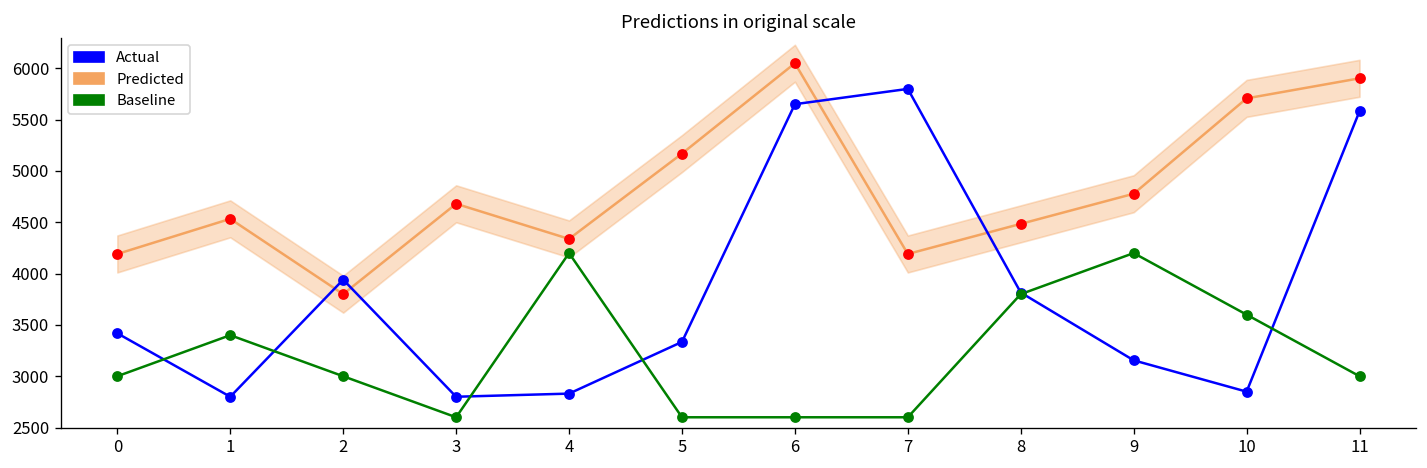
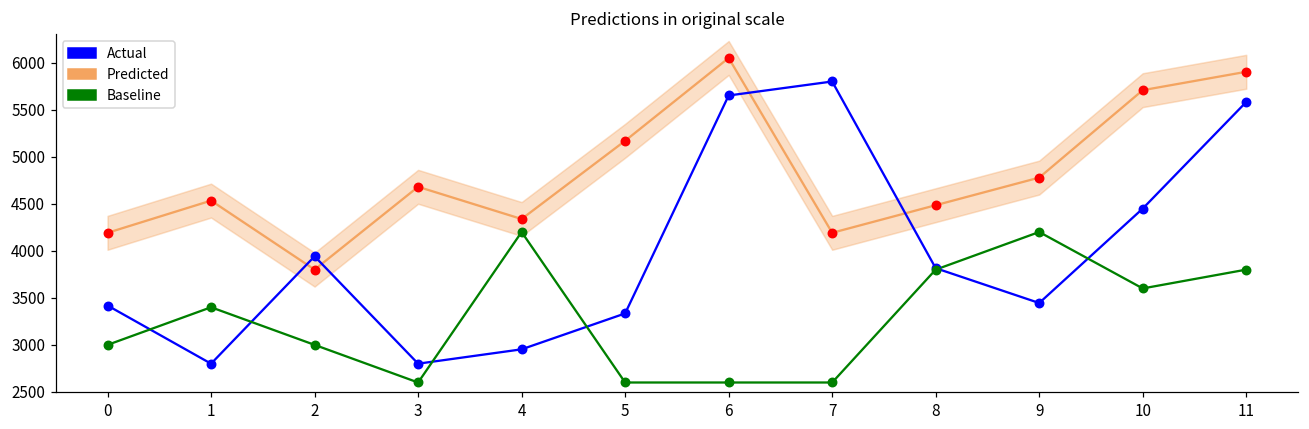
  {
    "Actual": {
      "0": 3400,
      "1": 2800,
      "2": 3900,
      "3": 2800,
-     "4": 2800,
+     "4": 3000,
      "5": 3300,
      "6": 5700,
      "7": 5800,
-     "9": 3200,
-     "10": 2800,
+     "9": 3400,
+     "10": 4400,
      "11": 5600
    },
    "Baseline": {
      "0": 3000,
      "1": 3400,
      "2": 3000,
      "3": 2600,
      "4": 4200,
      "5": 2600,
      "6": 2600,
      "7": 2600,
      "9": 4200,
      "10": 3600,
-     "11": 3000
+     "11": 3800
    }
  }
